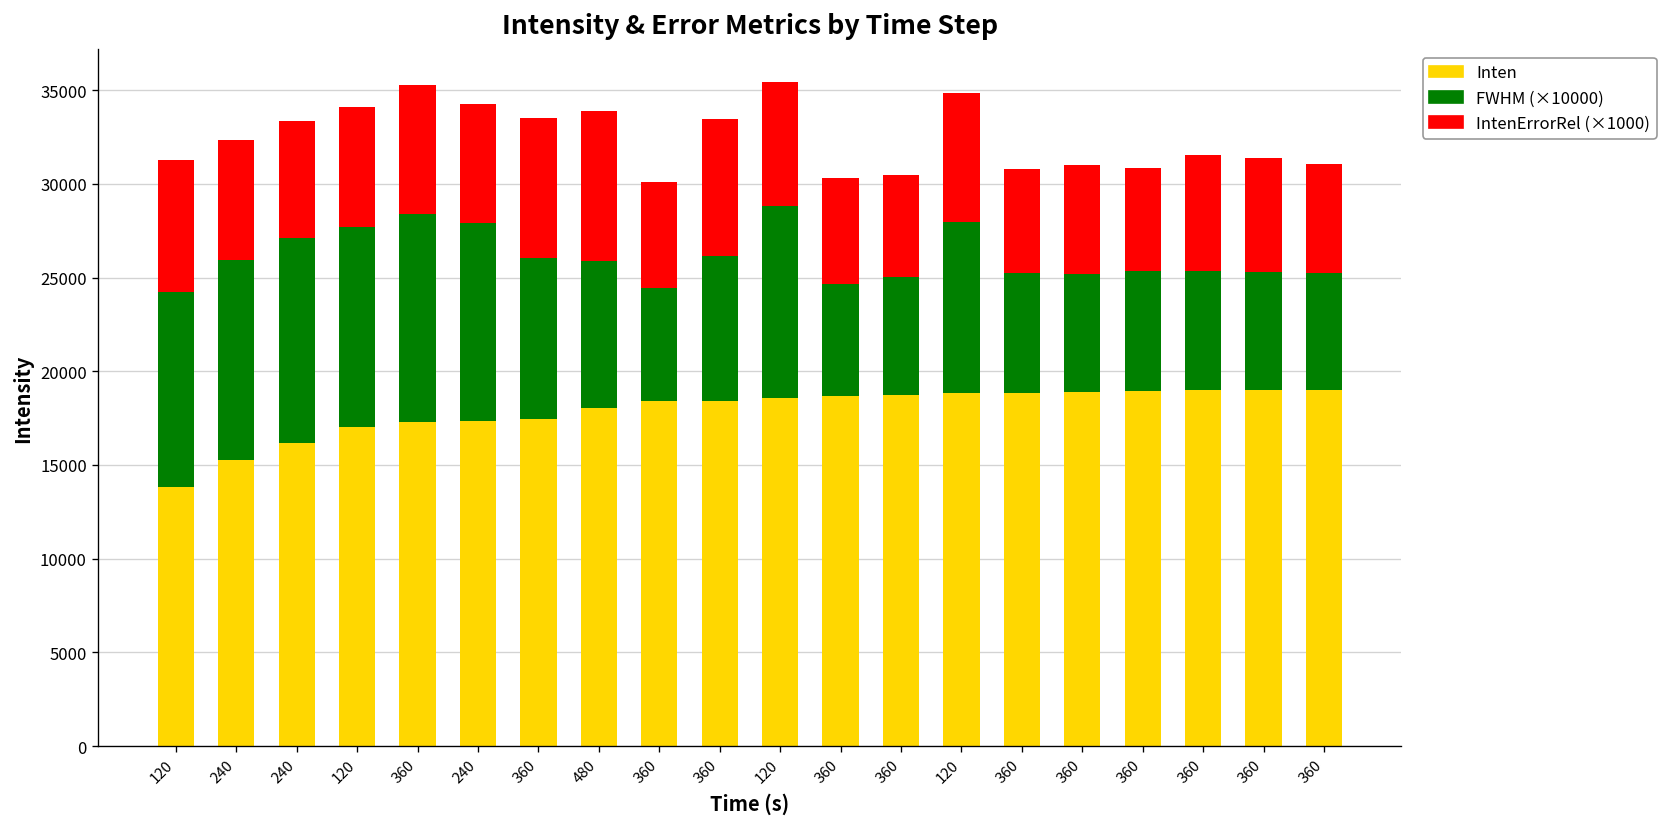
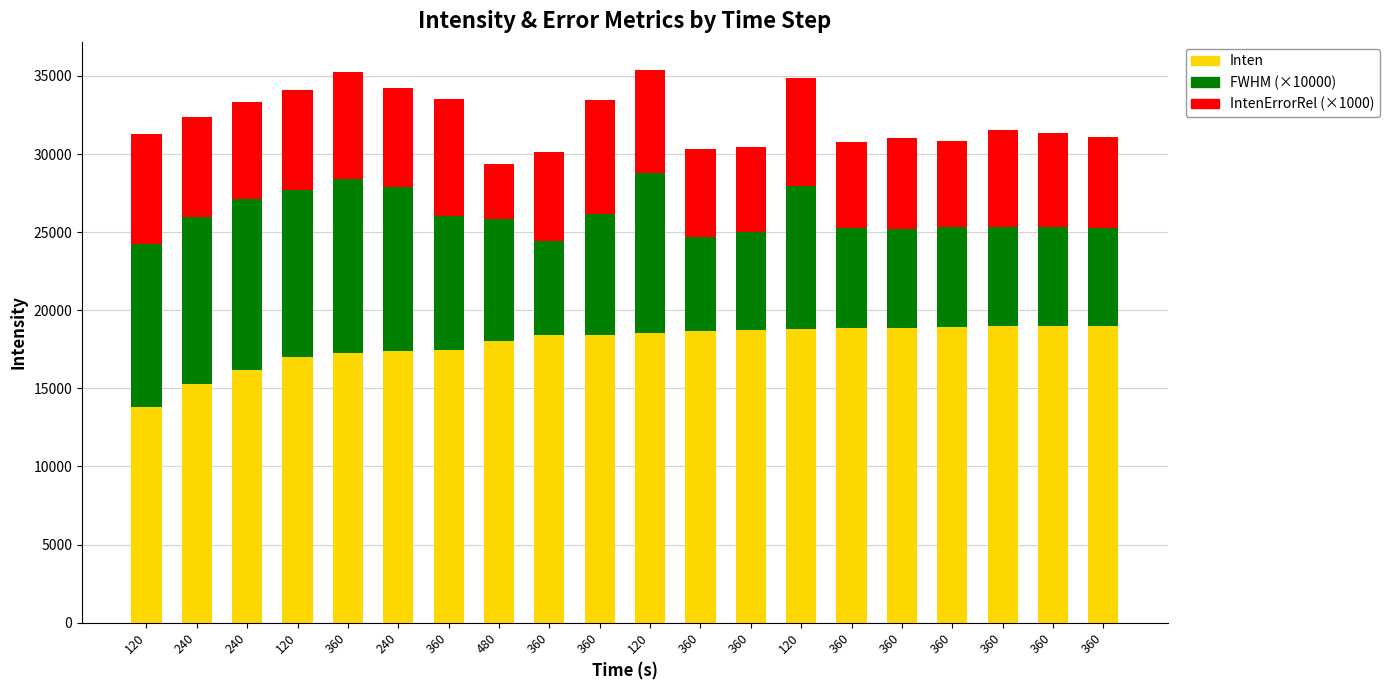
  {
    "Inten": {
      "480": 18000
    },
    "FWHM (×10000)": {
      "480": 7800
    },
    "IntenErrorRel (×1000)": {
-     "480": 8000
+     "480": 3500
    }
  }
